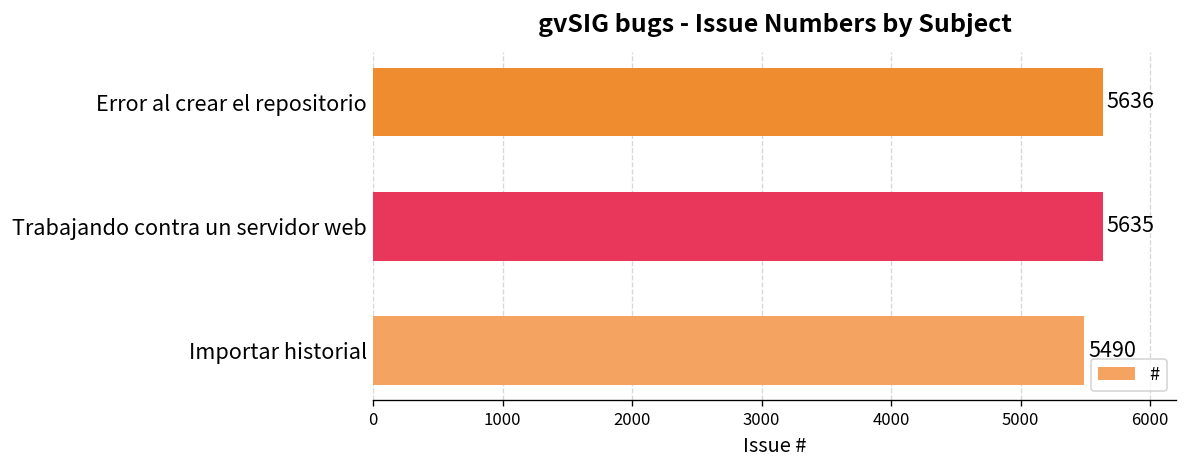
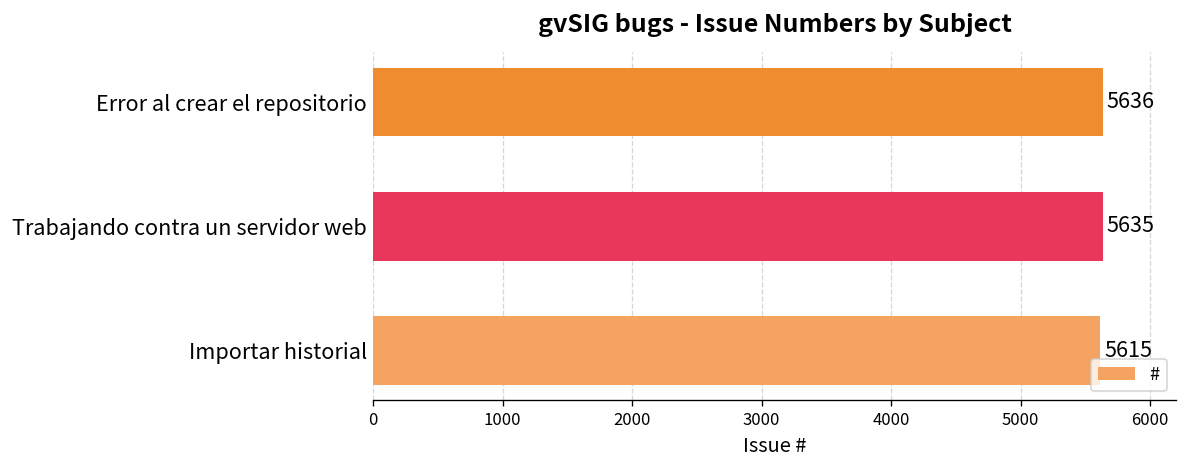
  {
    "Error al crear el repositorio": 5636,
    "Trabajando contra un servidor web": 5635,
-   "Importar historial": 5490
+   "Importar historial": 5615
  }
